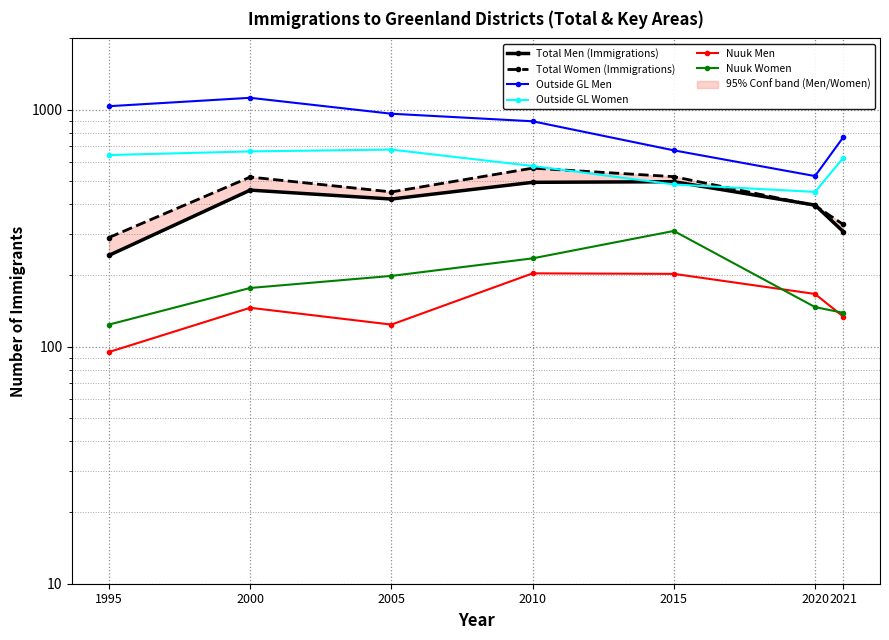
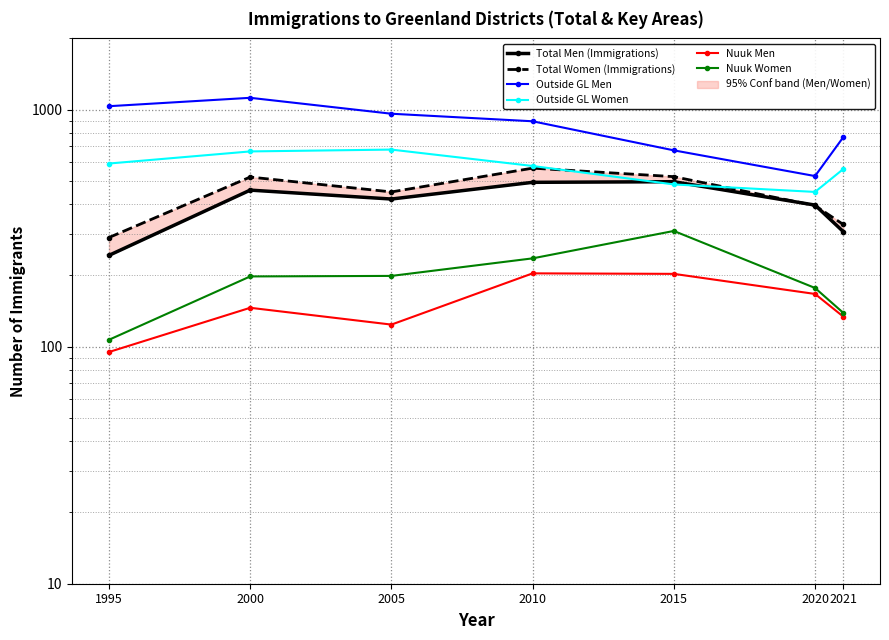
  {
    "Outside GL Men": {
      "1995": 1000,
      "2000": 1100,
      "2005": 960,
      "2010": 890,
      "2015": 670,
      "2020": 530,
      "2021": 770
    },
    "Outside GL Women": {
-     "1995": 640,
+     "1995": 590,
      "2000": 670,
      "2005": 680,
      "2015": 480,
      "2020": 450,
-     "2021": 630
+     "2021": 560
    },
    "Nuuk Men": {
      "1995": 95,
      "2000": 150,
      "2005": 120,
      "2010": 200,
      "2015": 200,
      "2020": 170,
      "2021": 130
    },
    "Nuuk Women": {
-     "1995": 120,
-     "2000": 180,
+     "1995": 110,
+     "2000": 200,
      "2005": 200,
      "2010": 240,
      "2015": 310,
-     "2020": 150,
+     "2020": 180,
      "2021": 140
    }
  }
